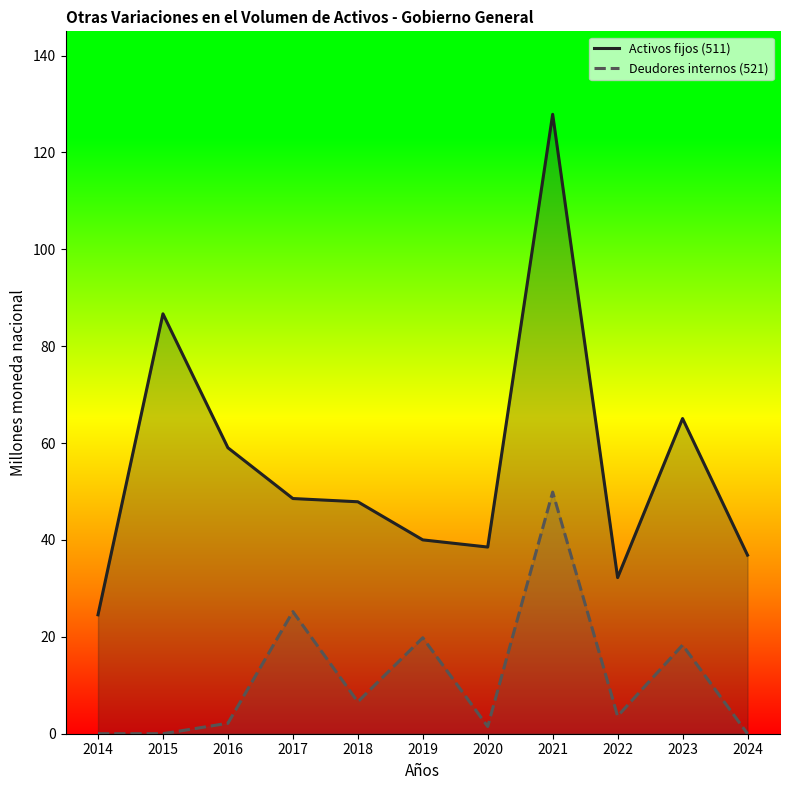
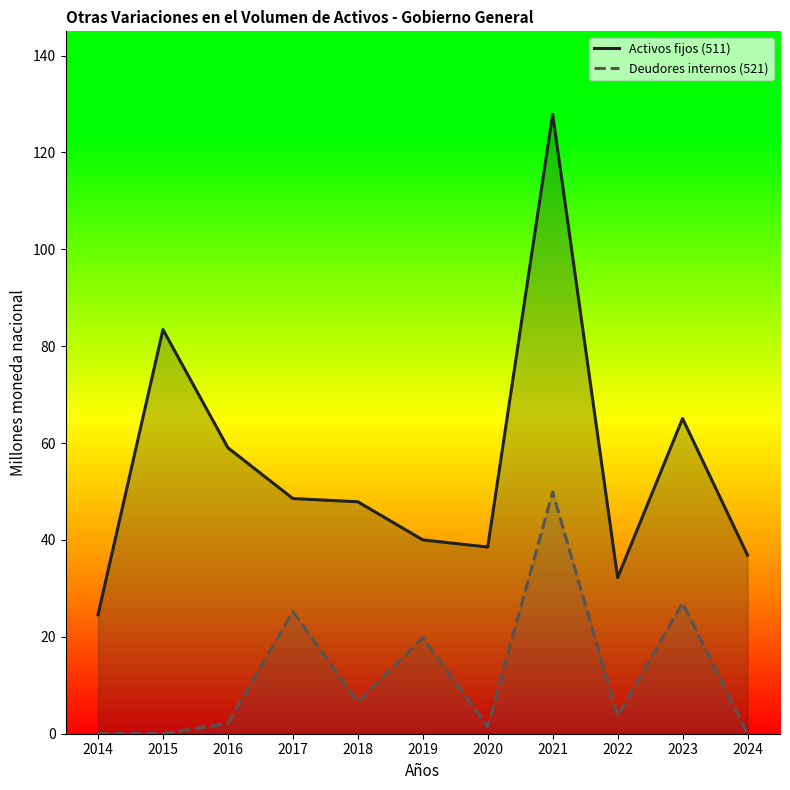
  {
    "Activos fijos (511)": {
      "2014": 25,
-     "2015": 87,
+     "2015": 83,
      "2016": 59,
      "2017": 49,
      "2018": 48,
      "2019": 40,
      "2020": 39,
      "2021": 128,
      "2022": 32,
      "2023": 65,
      "2024": 37
    },
    "Deudores internos (521)": {
      "2014": 0,
      "2015": 0,
      "2016": 2,
      "2017": 25,
      "2018": 7,
      "2019": 20,
      "2020": 1,
      "2021": 50,
      "2022": 4,
-     "2023": 18,
+     "2023": 27,
      "2024": 0
    }
  }
